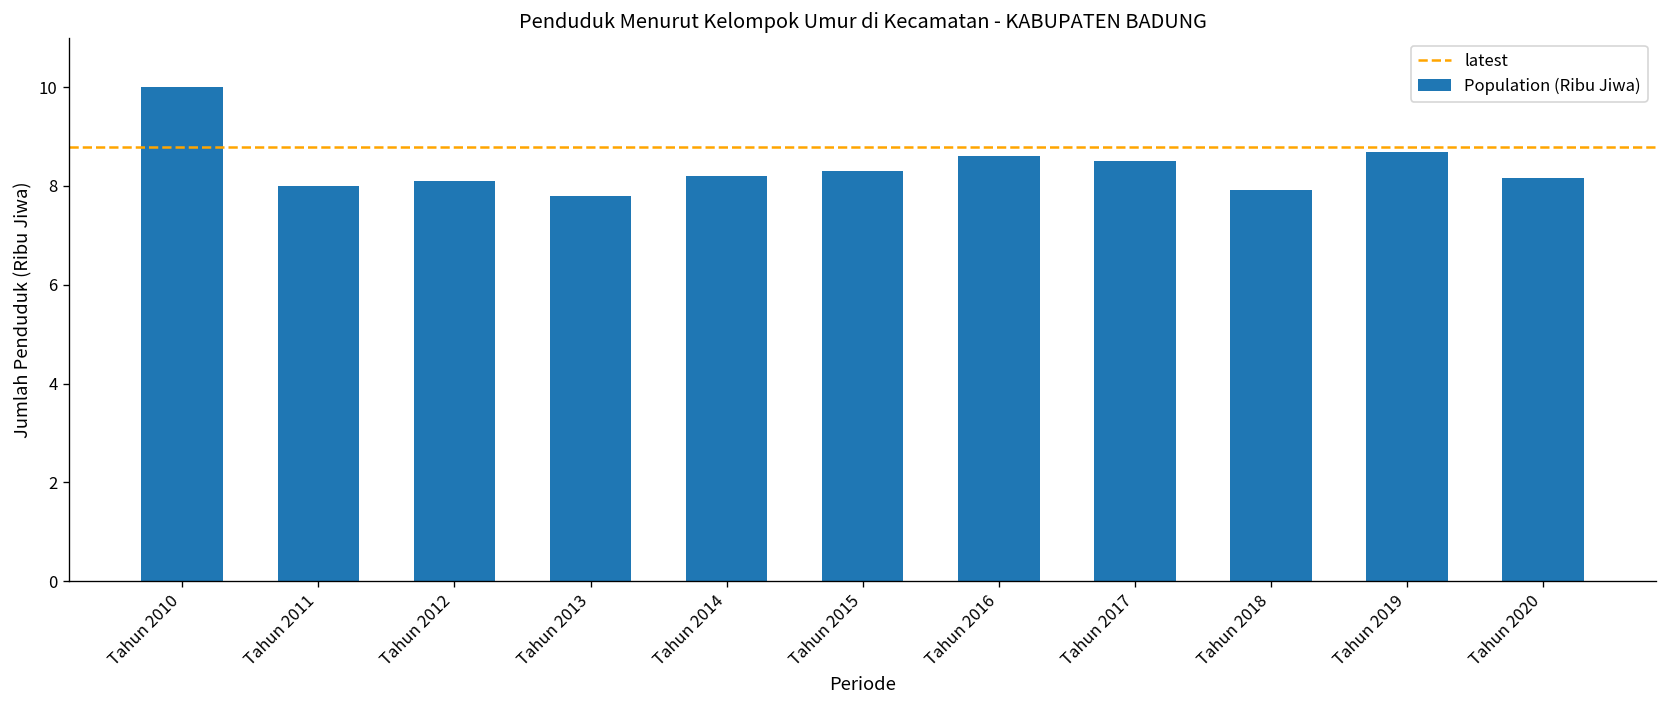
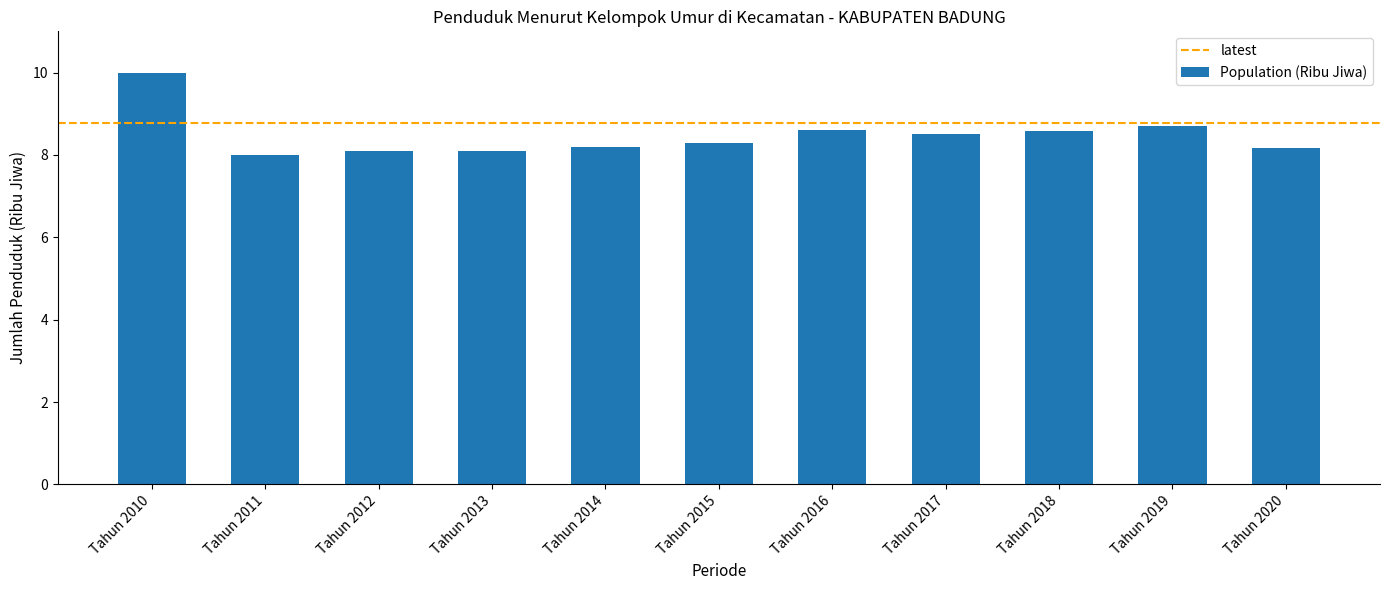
  {
    "Tahun 2010": 10.0,
    "Tahun 2011": 8.0,
    "Tahun 2012": 8.1,
-   "Tahun 2013": 7.8,
+   "Tahun 2013": 8.1,
    "Tahun 2014": 8.2,
    "Tahun 2015": 8.3,
    "Tahun 2016": 8.6,
    "Tahun 2017": 8.5,
-   "Tahun 2018": 7.9,
+   "Tahun 2018": 8.6,
    "Tahun 2019": 8.7,
    "Tahun 2020": 8.2
  }
